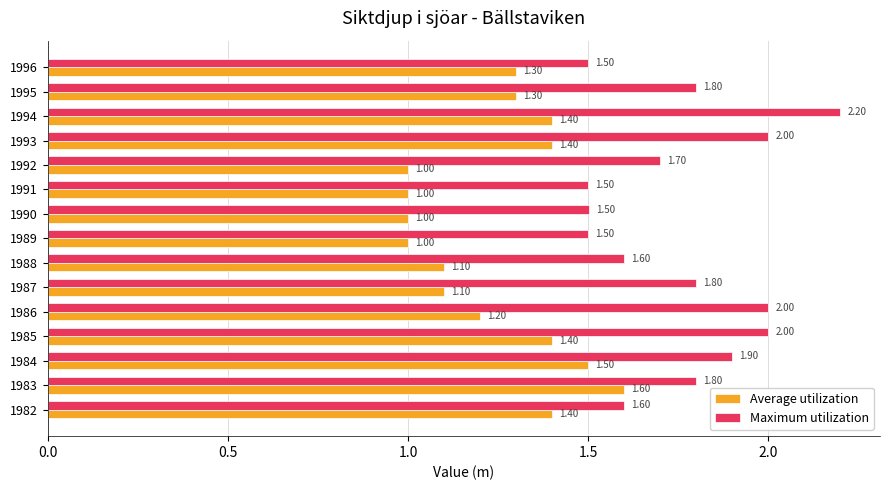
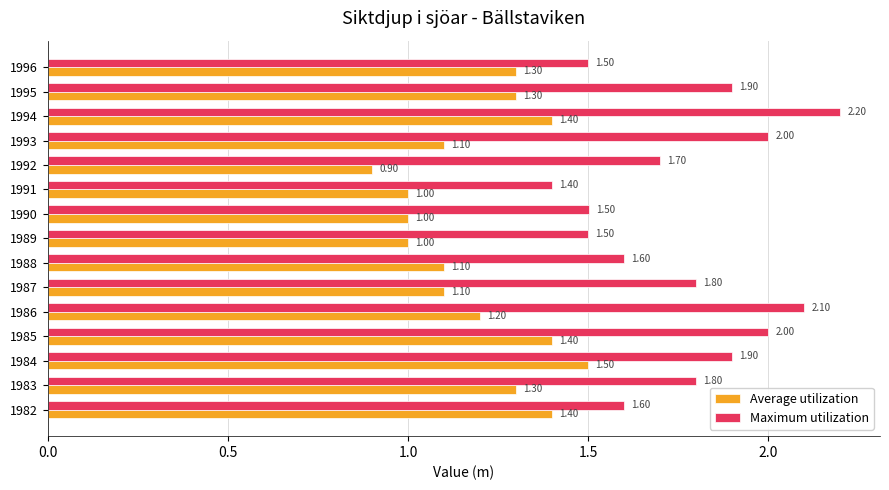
  {
    "Average utilization": {
      "1996": 1.30,
      "1995": 1.30,
      "1994": 1.40,
-     "1993": 1.40,
-     "1992": 1.00,
+     "1993": 1.10,
+     "1992": 0.90,
      "1991": 1.00,
      "1990": 1.00,
      "1989": 1.00,
      "1988": 1.10,
      "1987": 1.10,
      "1986": 1.20,
      "1985": 1.40,
      "1984": 1.50,
-     "1983": 1.60,
+     "1983": 1.30,
      "1982": 1.40
    },
    "Maximum utilization": {
      "1996": 1.50,
-     "1995": 1.80,
+     "1995": 1.90,
      "1994": 2.20,
      "1993": 2.00,
      "1992": 1.70,
-     "1991": 1.50,
+     "1991": 1.40,
      "1990": 1.50,
      "1989": 1.50,
      "1988": 1.60,
      "1987": 1.80,
-     "1986": 2.00,
+     "1986": 2.10,
      "1985": 2.00,
      "1984": 1.90,
      "1983": 1.80,
      "1982": 1.60
    }
  }
